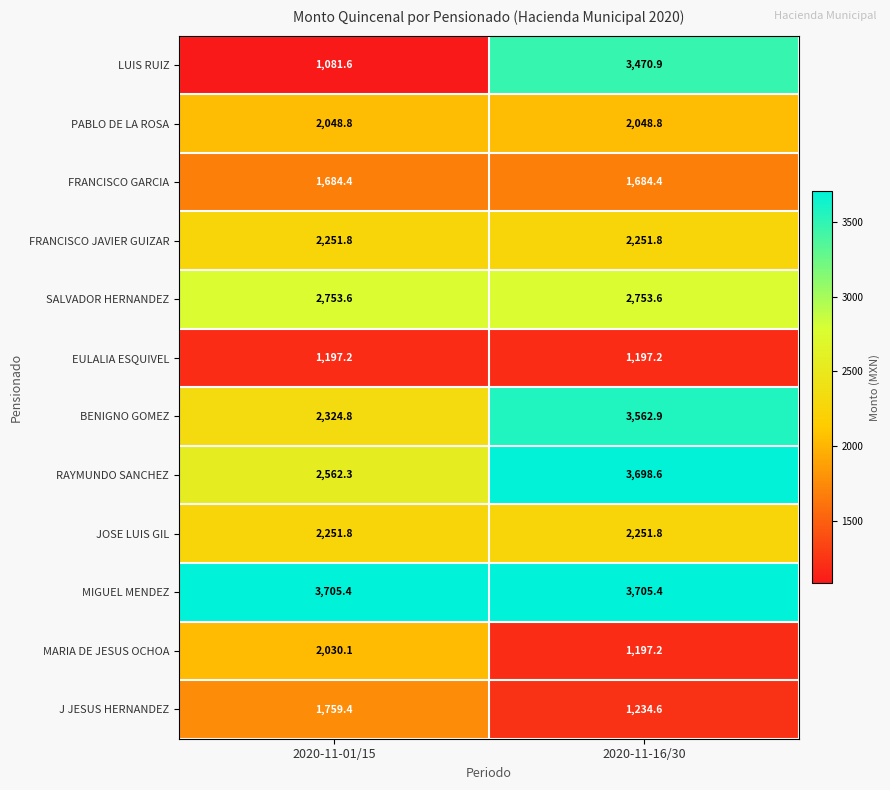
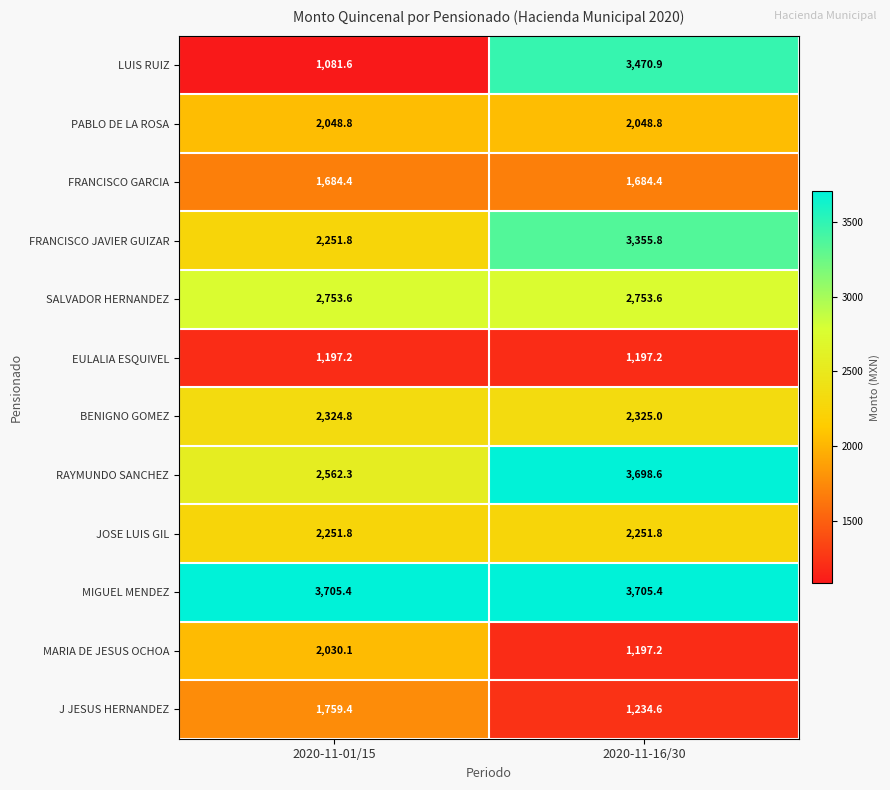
  {
    "LUIS RUIZ": {
      "2020-11-01/15": "1,081.6",
      "2020-11-16/30": "3,470.9"
    },
    "PABLO DE LA ROSA": {
      "2020-11-01/15": "2,048.8",
      "2020-11-16/30": "2,048.8"
    },
    "FRANCISCO GARCIA": {
      "2020-11-01/15": "1,684.4",
      "2020-11-16/30": "1,684.4"
    },
    "FRANCISCO JAVIER GUIZAR": {
      "2020-11-01/15": "2,251.8",
-     "2020-11-16/30": "2,251.8"
+     "2020-11-16/30": "3,355.8"
    },
    "SALVADOR HERNANDEZ": {
      "2020-11-01/15": "2,753.6",
      "2020-11-16/30": "2,753.6"
    },
    "EULALIA ESQUIVEL": {
      "2020-11-01/15": "1,197.2",
      "2020-11-16/30": "1,197.2"
    },
    "BENIGNO GOMEZ": {
      "2020-11-01/15": "2,324.8",
-     "2020-11-16/30": "3,562.9"
+     "2020-11-16/30": "2,325.0"
    },
    "RAYMUNDO SANCHEZ": {
      "2020-11-01/15": "2,562.3",
      "2020-11-16/30": "3,698.6"
    },
    "JOSE LUIS GIL": {
      "2020-11-01/15": "2,251.8",
      "2020-11-16/30": "2,251.8"
    },
    "MIGUEL MENDEZ": {
      "2020-11-01/15": "3,705.4",
      "2020-11-16/30": "3,705.4"
    },
    "MARIA DE JESUS OCHOA": {
      "2020-11-01/15": "2,030.1",
      "2020-11-16/30": "1,197.2"
    },
    "J JESUS HERNANDEZ": {
      "2020-11-01/15": "1,759.4",
      "2020-11-16/30": "1,234.6"
    }
  }
